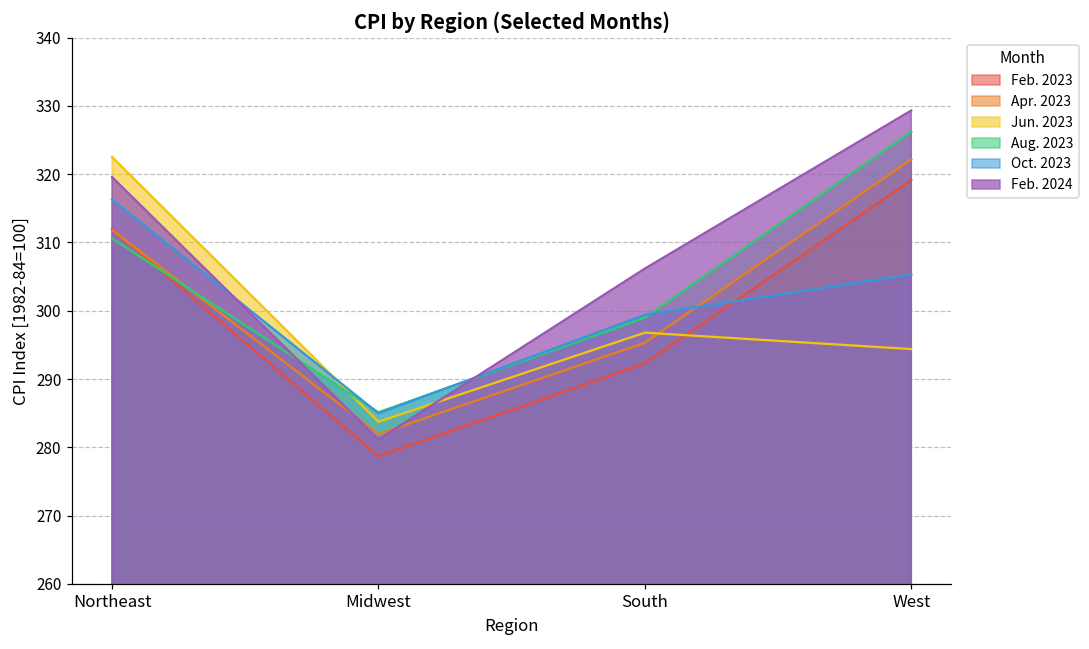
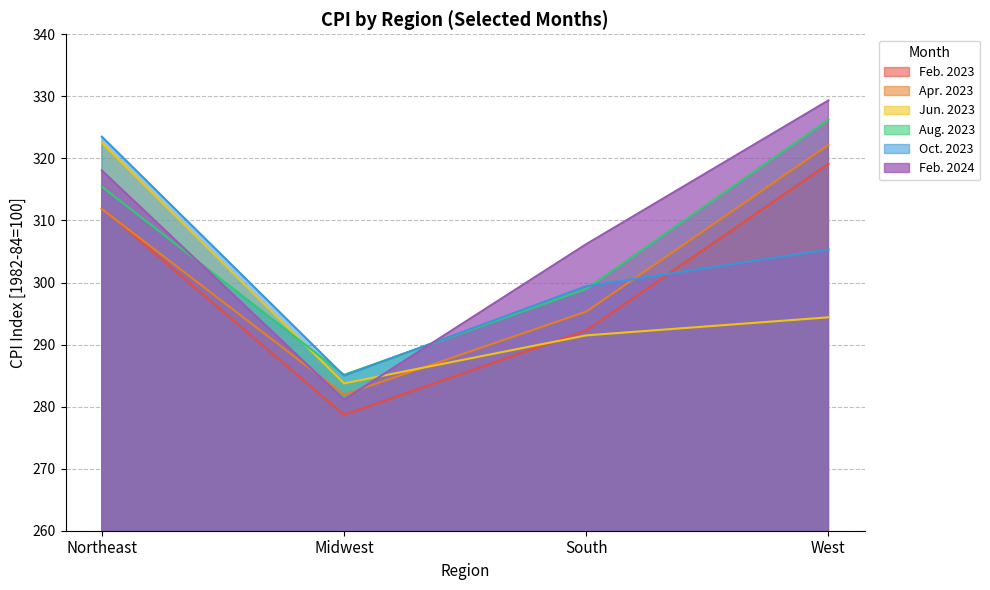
  {
    "Jun. 2023": {
      "Northeast": 323,
      "Midwest": 284,
-     "South": 297,
+     "South": 291,
      "West": 294
    },
    "Aug. 2023": {
-     "Northeast": 311,
+     "Northeast": 315,
      "South": 299,
      "West": 326
    },
    "Oct. 2023": {
-     "Northeast": 316,
+     "Northeast": 324,
      "South": 299,
      "West": 305
    },
    "Feb. 2024": {
-     "Northeast": 320,
+     "Northeast": 318,
      "Midwest": 281,
      "South": 306,
      "West": 329
    }
  }
